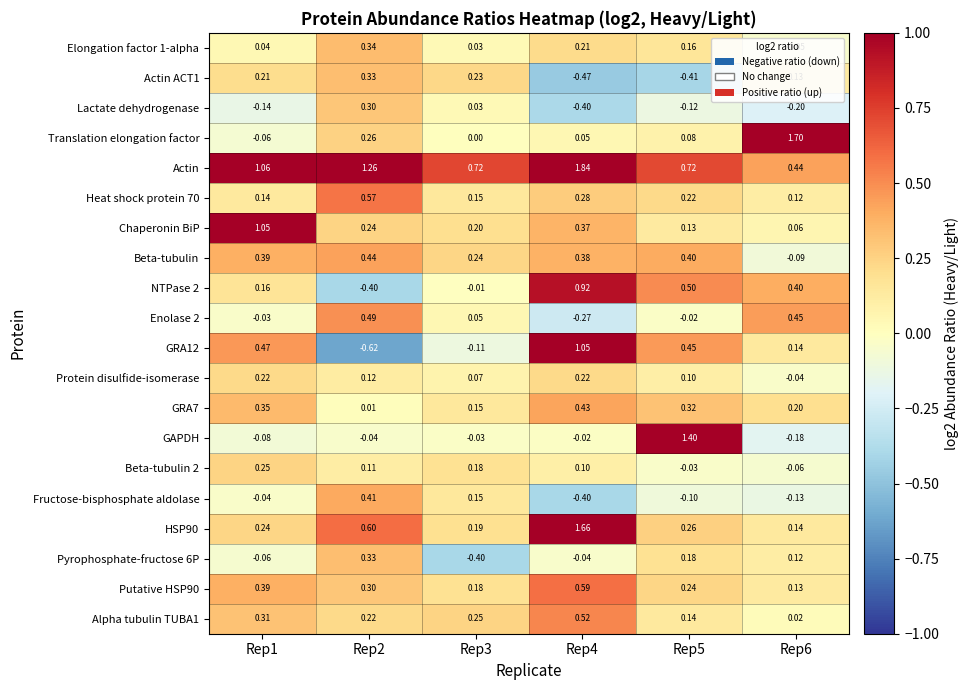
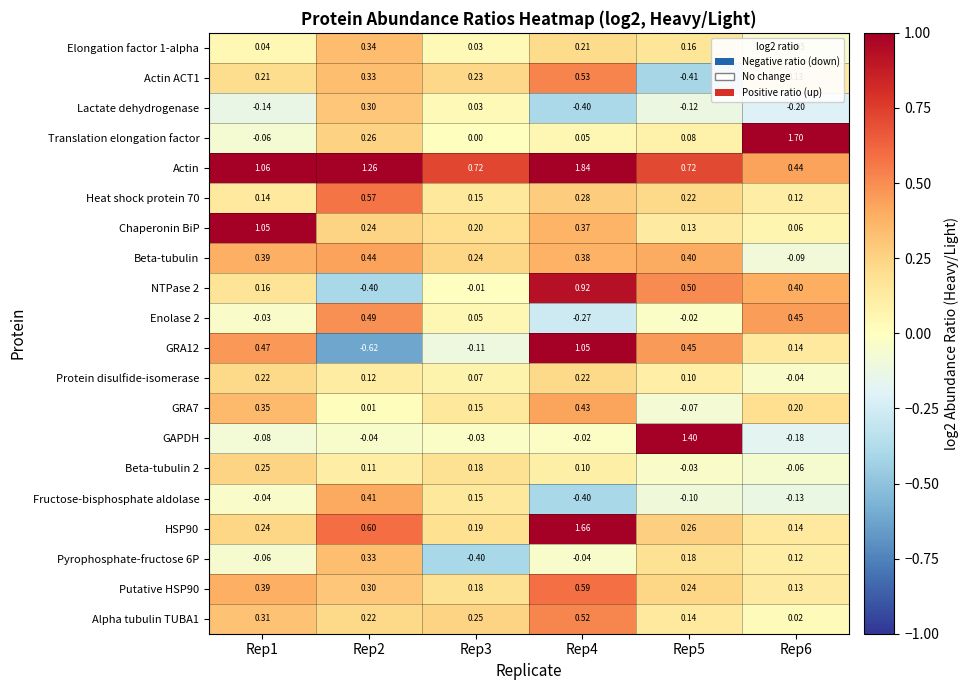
  {
    "Elongation factor 1-alpha": {
      "Rep1": 0.04,
      "Rep2": 0.34,
      "Rep3": 0.03,
      "Rep4": 0.21,
      "Rep5": 0.16
    },
    "Actin ACT1": {
      "Rep1": 0.21,
      "Rep2": 0.33,
      "Rep3": 0.23,
-     "Rep4": -0.47,
+     "Rep4": 0.53,
      "Rep5": -0.41
    },
    "Lactate dehydrogenase": {
      "Rep1": -0.14,
      "Rep2": 0.30,
      "Rep3": 0.03,
      "Rep4": -0.40,
      "Rep5": -0.12,
      "Rep6": -0.20
    },
    "Translation elongation factor": {
      "Rep1": -0.06,
      "Rep2": 0.26,
      "Rep3": 0.00,
      "Rep4": 0.05,
      "Rep5": 0.08,
      "Rep6": 1.70
    },
    "Actin": {
      "Rep1": 1.06,
      "Rep2": 1.26,
      "Rep3": 0.72,
      "Rep4": 1.84,
      "Rep5": 0.72,
      "Rep6": 0.44
    },
    "Heat shock protein 70": {
      "Rep1": 0.14,
      "Rep2": 0.57,
      "Rep3": 0.15,
      "Rep4": 0.28,
      "Rep5": 0.22,
      "Rep6": 0.12
    },
    "Chaperonin BiP": {
      "Rep1": 1.05,
      "Rep2": 0.24,
      "Rep3": 0.20,
      "Rep4": 0.37,
      "Rep5": 0.13,
      "Rep6": 0.06
    },
    "Beta-tubulin": {
      "Rep1": 0.39,
      "Rep2": 0.44,
      "Rep3": 0.24,
      "Rep4": 0.38,
      "Rep5": 0.40,
      "Rep6": -0.09
    },
    "NTPase 2": {
      "Rep1": 0.16,
      "Rep2": -0.40,
      "Rep3": -0.01,
      "Rep4": 0.92,
      "Rep5": 0.50,
      "Rep6": 0.40
    },
    "Enolase 2": {
      "Rep1": -0.03,
      "Rep2": 0.49,
      "Rep3": 0.05,
      "Rep4": -0.27,
      "Rep5": -0.02,
      "Rep6": 0.45
    },
    "GRA12": {
      "Rep1": 0.47,
      "Rep2": -0.62,
      "Rep3": -0.11,
      "Rep4": 1.05,
      "Rep5": 0.45,
      "Rep6": 0.14
    },
    "Protein disulfide-isomerase": {
      "Rep1": 0.22,
      "Rep2": 0.12,
      "Rep3": 0.07,
      "Rep4": 0.22,
      "Rep5": 0.10,
      "Rep6": -0.04
    },
    "GRA7": {
      "Rep1": 0.35,
      "Rep2": 0.01,
      "Rep3": 0.15,
      "Rep4": 0.43,
-     "Rep5": 0.32,
+     "Rep5": -0.07,
      "Rep6": 0.20
    },
    "GAPDH": {
      "Rep1": -0.08,
      "Rep2": -0.04,
      "Rep3": -0.03,
      "Rep4": -0.02,
      "Rep5": 1.40,
      "Rep6": -0.18
    },
    "Beta-tubulin 2": {
      "Rep1": 0.25,
      "Rep2": 0.11,
      "Rep3": 0.18,
      "Rep4": 0.10,
      "Rep5": -0.03,
      "Rep6": -0.06
    },
    "Fructose-bisphosphate aldolase": {
      "Rep1": -0.04,
      "Rep2": 0.41,
      "Rep3": 0.15,
      "Rep4": -0.40,
      "Rep5": -0.10,
      "Rep6": -0.13
    },
    "HSP90": {
      "Rep1": 0.24,
      "Rep2": 0.60,
      "Rep3": 0.19,
      "Rep4": 1.66,
      "Rep5": 0.26,
      "Rep6": 0.14
    },
    "Pyrophosphate-fructose 6P": {
      "Rep1": -0.06,
      "Rep2": 0.33,
      "Rep3": -0.40,
      "Rep4": -0.04,
      "Rep5": 0.18,
      "Rep6": 0.12
    },
    "Putative HSP90": {
      "Rep1": 0.39,
      "Rep2": 0.30,
      "Rep3": 0.18,
      "Rep4": 0.59,
      "Rep5": 0.24,
      "Rep6": 0.13
    },
    "Alpha tubulin TUBA1": {
      "Rep1": 0.31,
      "Rep2": 0.22,
      "Rep3": 0.25,
      "Rep4": 0.52,
      "Rep5": 0.14,
      "Rep6": 0.02
    }
  }
